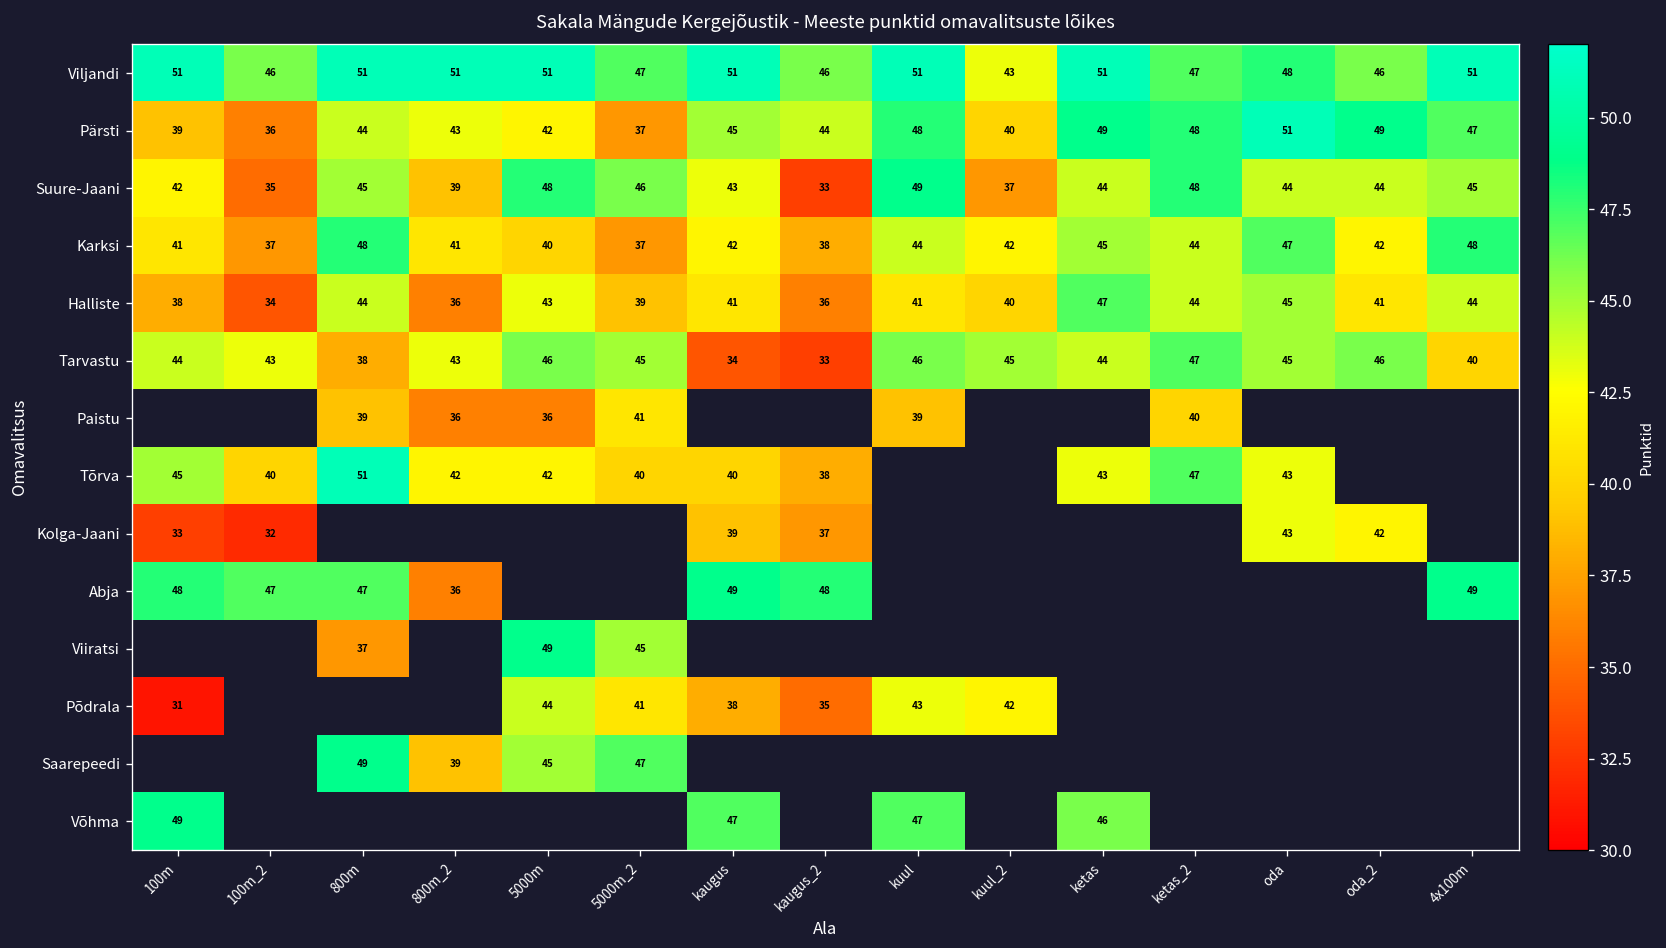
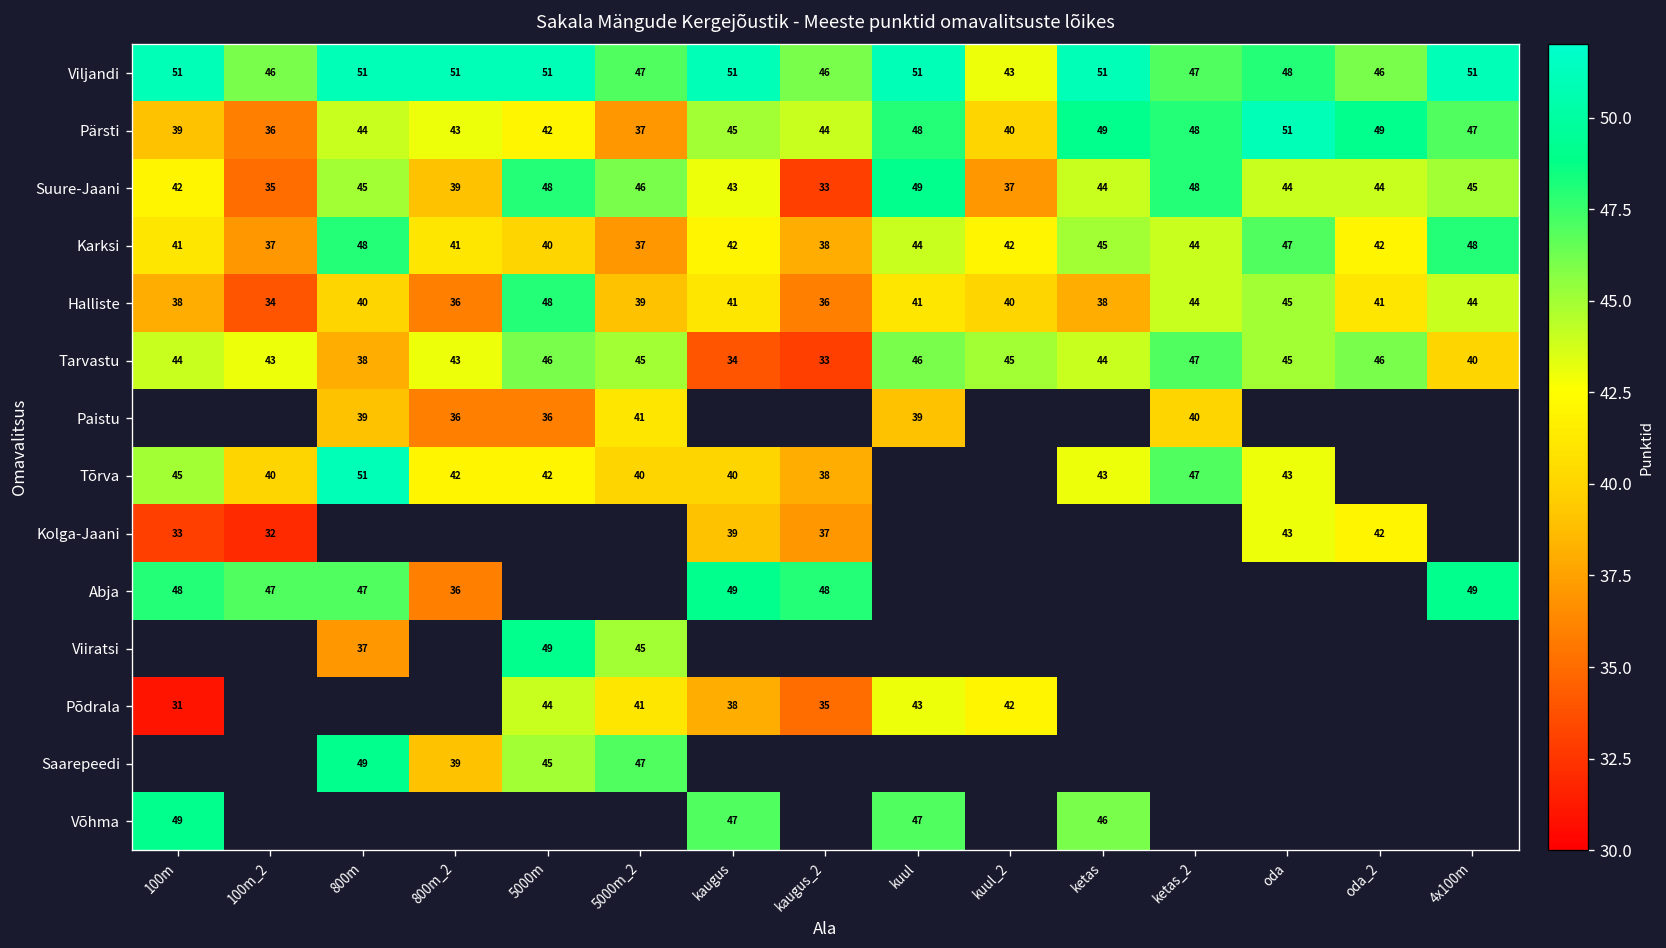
  {
    "Viljandi": {
      "100m": 51,
      "100m_2": 46,
      "800m": 51,
      "800m_2": 51,
      "5000m": 51,
      "5000m_2": 47,
      "kaugus": 51,
      "kaugus_2": 46,
      "kuul": 51,
      "kuul_2": 43,
      "ketas": 51,
      "ketas_2": 47,
      "oda": 48,
      "oda_2": 46,
      "4x100m": 51
    },
    "Pärsti": {
      "100m": 39,
      "100m_2": 36,
      "800m": 44,
      "800m_2": 43,
      "5000m": 42,
      "5000m_2": 37,
      "kaugus": 45,
      "kaugus_2": 44,
      "kuul": 48,
      "kuul_2": 40,
      "ketas": 49,
      "ketas_2": 48,
      "oda": 51,
      "oda_2": 49,
      "4x100m": 47
    },
    "Suure-Jaani": {
      "100m": 42,
      "100m_2": 35,
      "800m": 45,
      "800m_2": 39,
      "5000m": 48,
      "5000m_2": 46,
      "kaugus": 43,
      "kaugus_2": 33,
      "kuul": 49,
      "kuul_2": 37,
      "ketas": 44,
      "ketas_2": 48,
      "oda": 44,
      "oda_2": 44,
      "4x100m": 45
    },
    "Karksi": {
      "100m": 41,
      "100m_2": 37,
      "800m": 48,
      "800m_2": 41,
      "5000m": 40,
      "5000m_2": 37,
      "kaugus": 42,
      "kaugus_2": 38,
      "kuul": 44,
      "kuul_2": 42,
      "ketas": 45,
      "ketas_2": 44,
      "oda": 47,
      "oda_2": 42,
      "4x100m": 48
    },
    "Halliste": {
      "100m": 38,
      "100m_2": 34,
-     "800m": 44,
+     "800m": 40,
      "800m_2": 36,
-     "5000m": 43,
+     "5000m": 48,
      "5000m_2": 39,
      "kaugus": 41,
      "kaugus_2": 36,
      "kuul": 41,
      "kuul_2": 40,
-     "ketas": 47,
+     "ketas": 38,
      "ketas_2": 44,
      "oda": 45,
      "oda_2": 41,
      "4x100m": 44
    },
    "Tarvastu": {
      "100m": 44,
      "100m_2": 43,
      "800m": 38,
      "800m_2": 43,
      "5000m": 46,
      "5000m_2": 45,
      "kaugus": 34,
      "kaugus_2": 33,
      "kuul": 46,
      "kuul_2": 45,
      "ketas": 44,
      "ketas_2": 47,
      "oda": 45,
      "oda_2": 46,
      "4x100m": 40
    },
    "Paistu": {
      "800m": 39,
      "800m_2": 36,
      "5000m": 36,
      "5000m_2": 41,
      "kuul": 39,
      "ketas_2": 40
    },
    "Tõrva": {
      "100m": 45,
      "100m_2": 40,
      "800m": 51,
      "800m_2": 42,
      "5000m": 42,
      "5000m_2": 40,
      "kaugus": 40,
      "kaugus_2": 38,
      "ketas": 43,
      "ketas_2": 47,
      "oda": 43
    },
    "Kolga-Jaani": {
      "100m": 33,
      "100m_2": 32,
      "kaugus": 39,
      "kaugus_2": 37,
      "oda": 43,
      "oda_2": 42
    },
    "Abja": {
      "100m": 48,
      "100m_2": 47,
      "800m": 47,
      "800m_2": 36,
      "kaugus": 49,
      "kaugus_2": 48,
      "4x100m": 49
    },
    "Viiratsi": {
      "800m": 37,
      "5000m": 49,
      "5000m_2": 45
    },
    "Põdrala": {
      "100m": 31,
      "5000m": 44,
      "5000m_2": 41,
      "kaugus": 38,
      "kaugus_2": 35,
      "kuul": 43,
      "kuul_2": 42
    },
    "Saarepeedi": {
      "800m": 49,
      "800m_2": 39,
      "5000m": 45,
      "5000m_2": 47
    },
    "Võhma": {
      "100m": 49,
      "kaugus": 47,
      "kuul": 47,
      "ketas": 46
    }
  }
